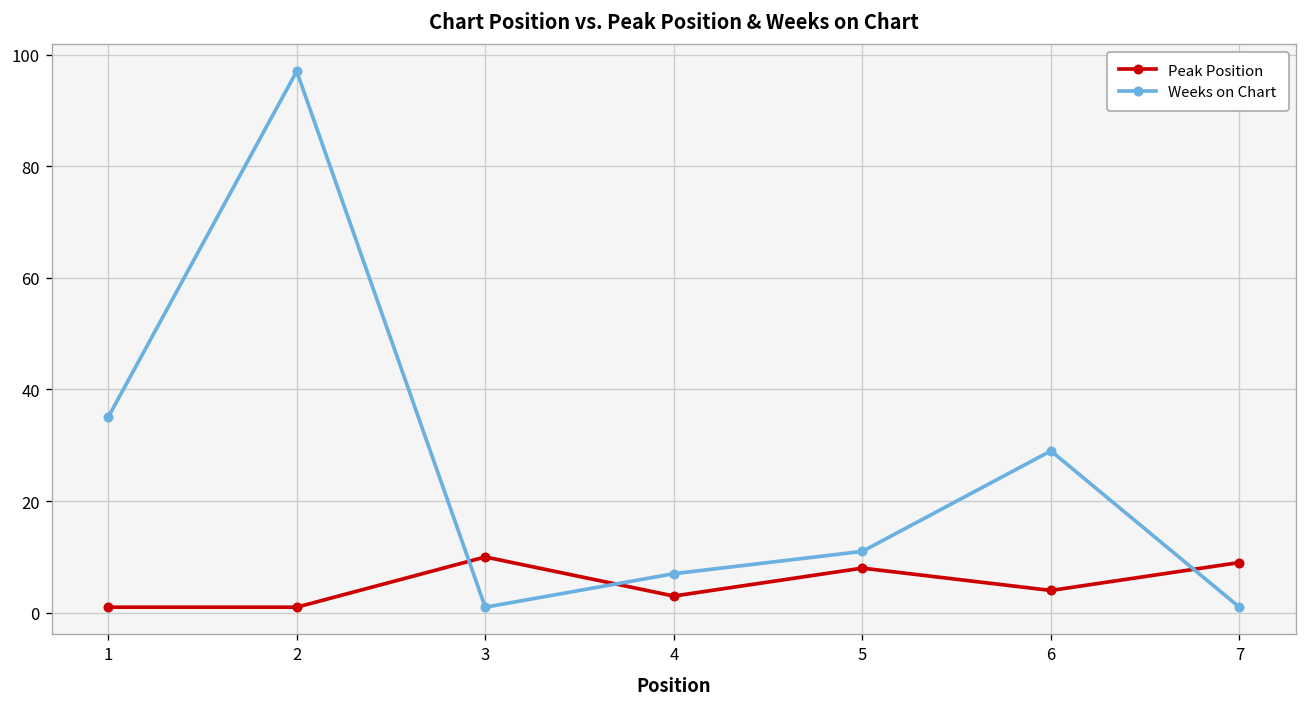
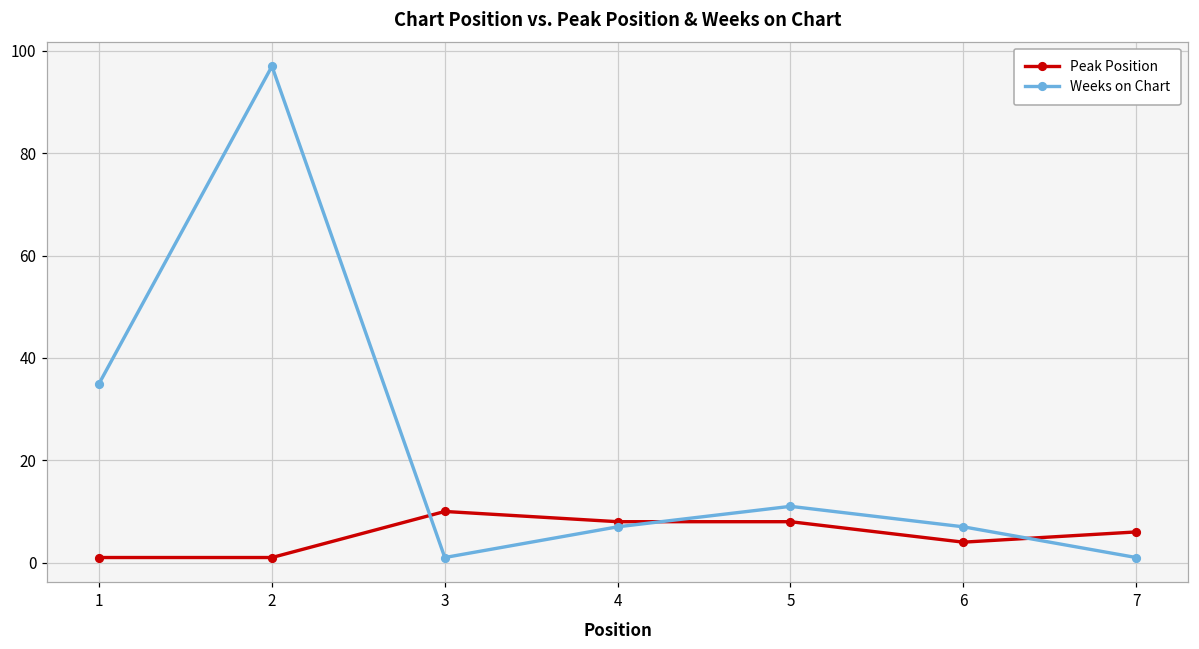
  {
    "Peak Position": {
      "1": 1,
      "2": 1,
      "3": 10,
-     "4": 3,
+     "4": 8,
      "5": 8,
      "6": 4,
-     "7": 9
+     "7": 6
    },
    "Weeks on Chart": {
      "1": 35,
      "2": 97,
      "3": 1,
      "4": 7,
      "5": 11,
-     "6": 29,
+     "6": 7,
      "7": 1
    }
  }
